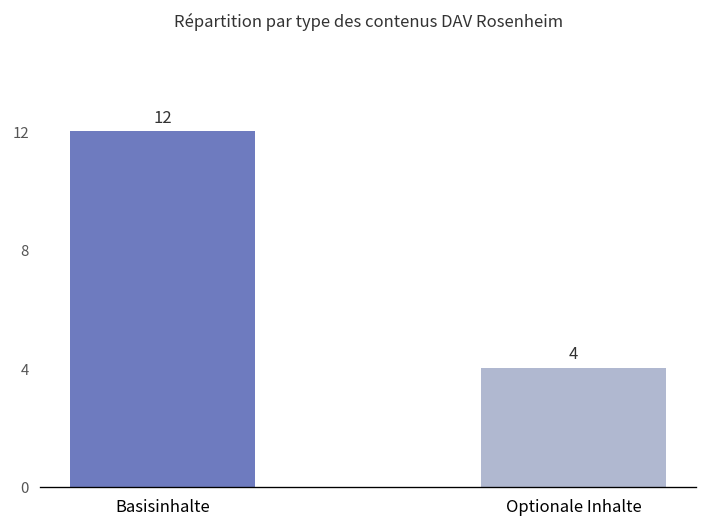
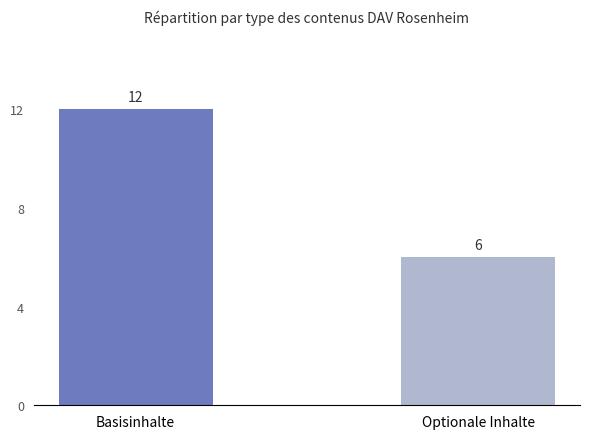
  {
    "Basisinhalte": 12,
-   "Optionale Inhalte": 4
+   "Optionale Inhalte": 6
  }
